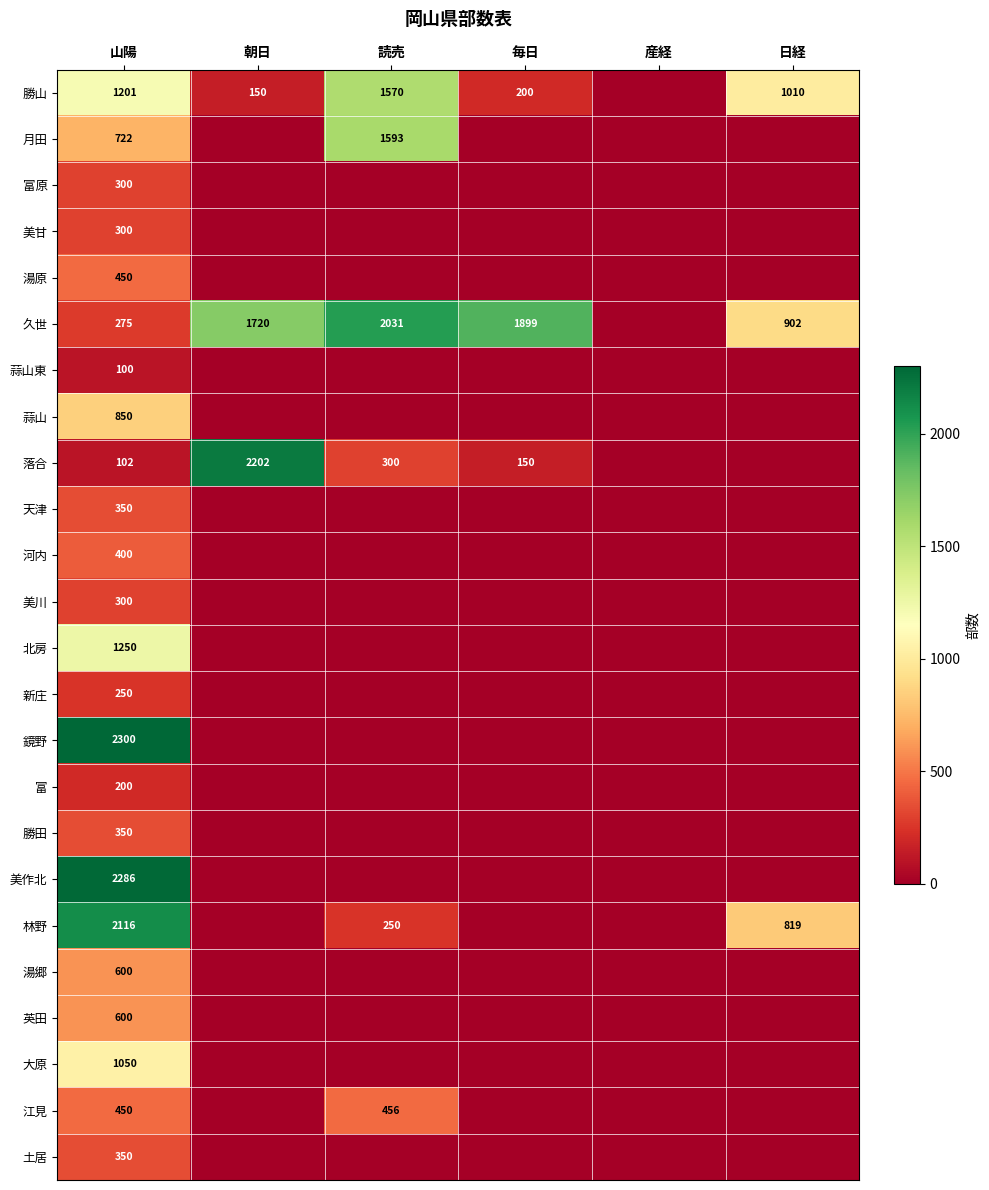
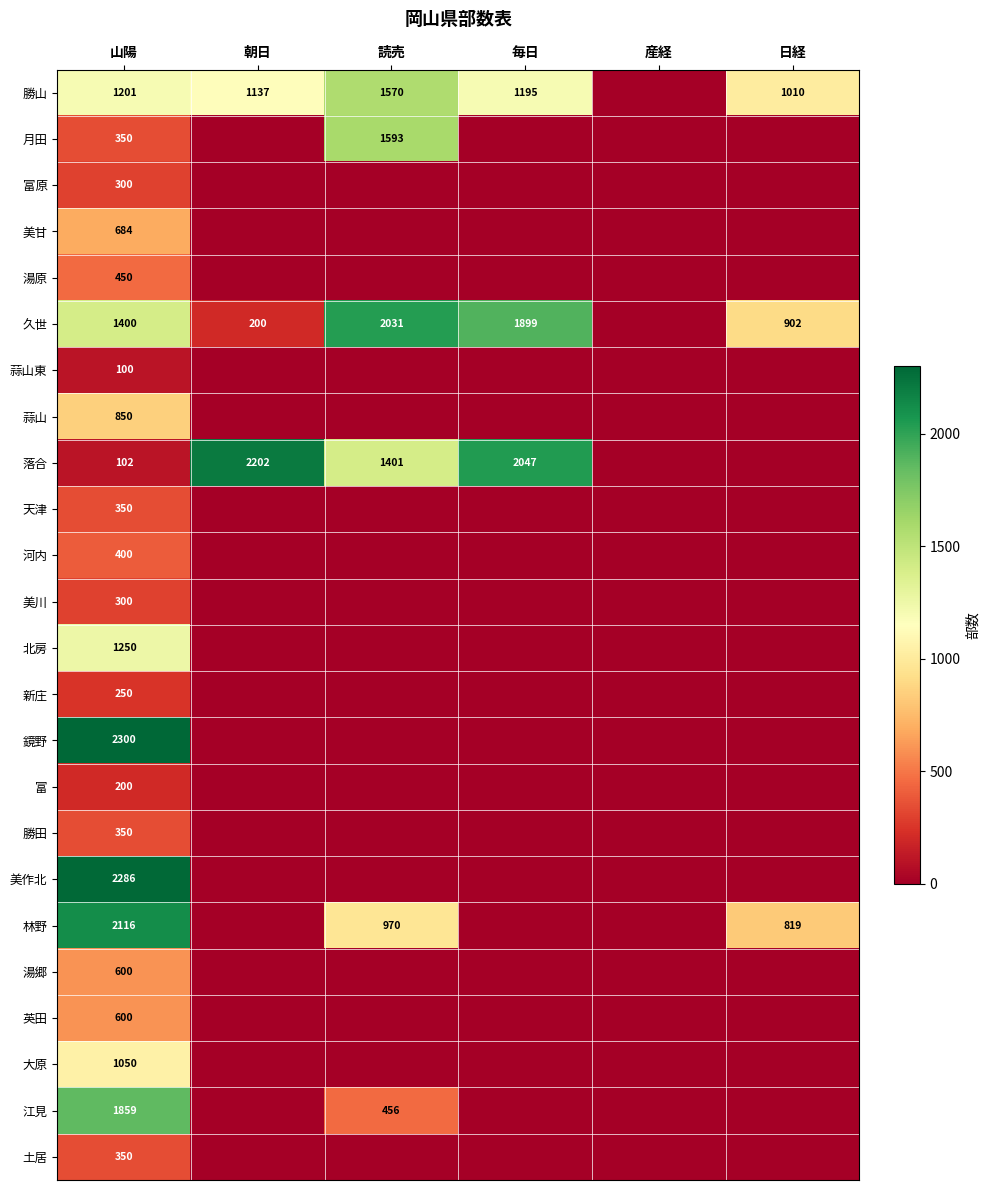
  {
    "勝山": {
      "山陽": 1201,
-     "朝日": 150,
+     "朝日": 1137,
      "読売": 1570,
-     "毎日": 200,
+     "毎日": 1195,
      "日経": 1010
    },
    "月田": {
-     "山陽": 722,
+     "山陽": 350,
      "読売": 1593
    },
    "富原": {
      "山陽": 300
    },
    "美甘": {
-     "山陽": 300
+     "山陽": 684
    },
    "湯原": {
      "山陽": 450
    },
    "久世": {
-     "山陽": 275,
-     "朝日": 1720,
+     "山陽": 1400,
+     "朝日": 200,
      "読売": 2031,
      "毎日": 1899,
      "日経": 902
    },
    "蒜山東": {
      "山陽": 100
    },
    "蒜山": {
      "山陽": 850
    },
    "落合": {
      "山陽": 102,
      "朝日": 2202,
-     "読売": 300,
-     "毎日": 150
+     "読売": 1401,
+     "毎日": 2047
    },
    "天津": {
      "山陽": 350
    },
    "河内": {
      "山陽": 400
    },
    "美川": {
      "山陽": 300
    },
    "北房": {
      "山陽": 1250
    },
    "新庄": {
      "山陽": 250
    },
    "鏡野": {
      "山陽": 2300
    },
    "富": {
      "山陽": 200
    },
    "勝田": {
      "山陽": 350
    },
    "美作北": {
      "山陽": 2286
    },
    "林野": {
      "山陽": 2116,
-     "読売": 250,
+     "読売": 970,
      "日経": 819
    },
    "湯郷": {
      "山陽": 600
    },
    "英田": {
      "山陽": 600
    },
    "大原": {
      "山陽": 1050
    },
    "江見": {
-     "山陽": 450,
+     "山陽": 1859,
      "読売": 456
    },
    "土居": {
      "山陽": 350
    }
  }
